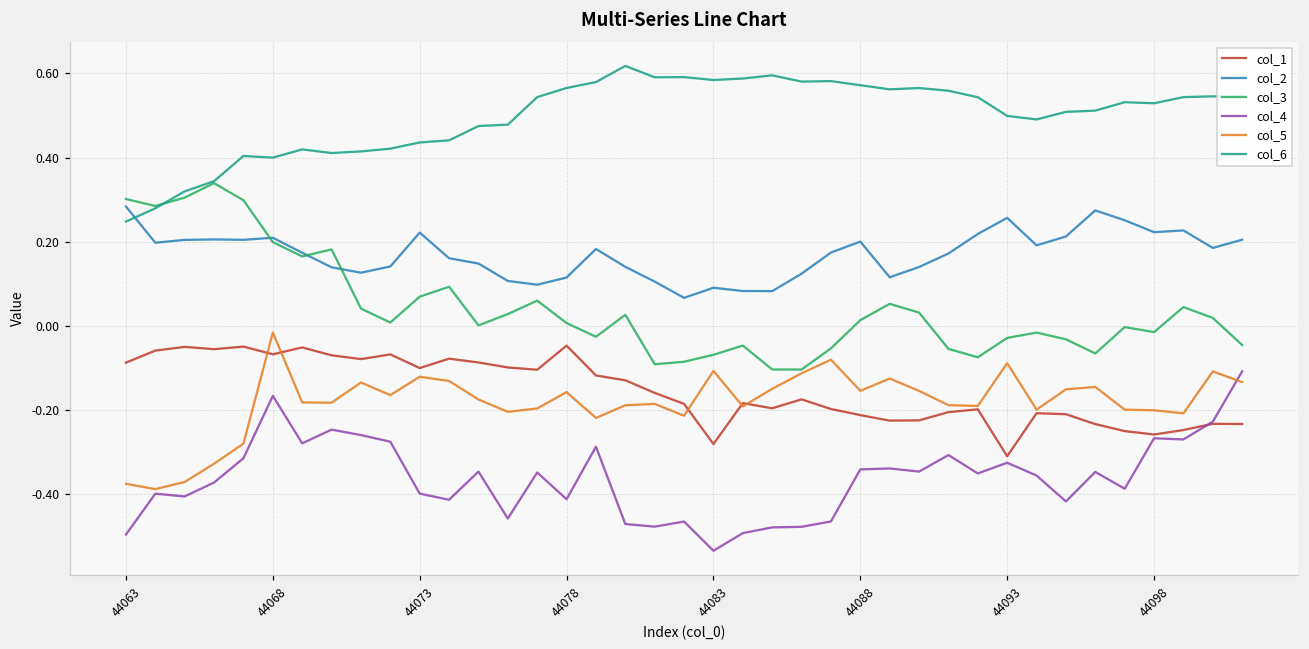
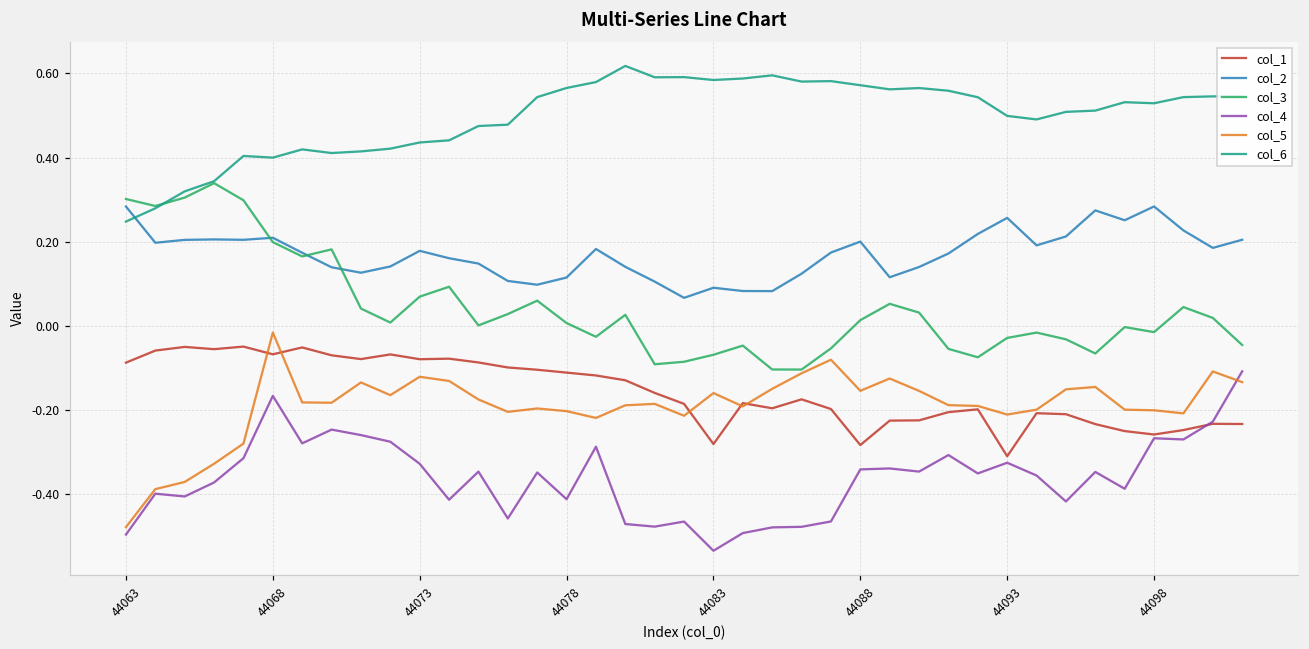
  {
    "col_1": {
      "44063": -0.09,
      "44068": -0.07,
-     "44073": -0.10,
-     "44078": -0.05,
+     "44073": -0.08,
+     "44078": -0.11,
      "44083": -0.28,
-     "44088": -0.21,
+     "44088": -0.28,
      "44093": -0.31,
      "44098": -0.26
    },
    "col_2": {
      "44063": 0.28,
      "44068": 0.21,
-     "44073": 0.22,
+     "44073": 0.18,
      "44078": 0.11,
      "44083": 0.09,
      "44088": 0.20,
      "44093": 0.26,
-     "44098": 0.22
+     "44098": 0.28
    },
    "col_4": {
      "44063": -0.50,
      "44068": -0.17,
-     "44073": -0.40,
+     "44073": -0.33,
      "44078": -0.41,
      "44083": -0.54,
      "44088": -0.34,
      "44093": -0.33,
      "44098": -0.27
    },
    "col_5": {
-     "44063": -0.38,
+     "44063": -0.48,
      "44068": -0.02,
      "44073": -0.12,
-     "44078": -0.16,
-     "44083": -0.11,
+     "44078": -0.20,
+     "44083": -0.16,
      "44088": -0.15,
-     "44093": -0.09,
+     "44093": -0.21,
      "44098": -0.20
    }
  }
